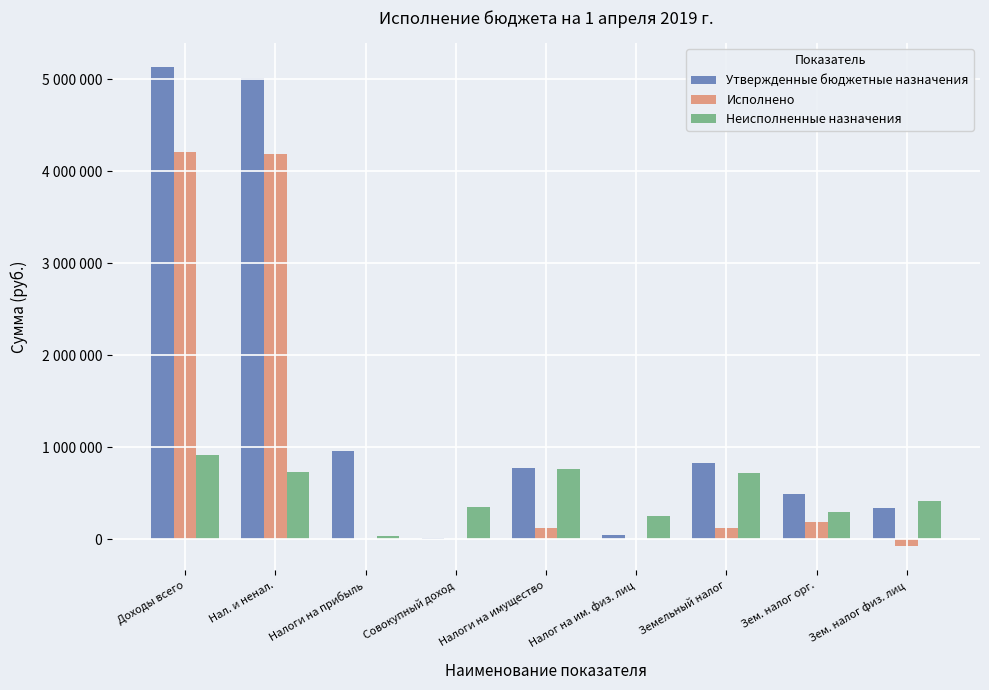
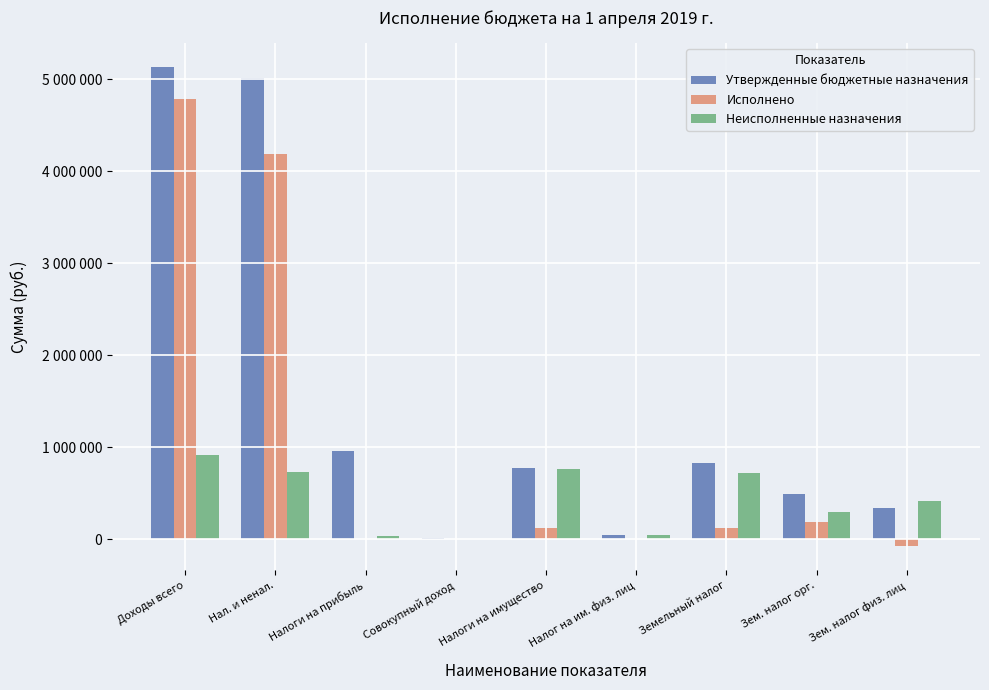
  {
    "Утвержденные бюджетные назначения": {
      "Доходы всего": 5100000,
      "Нал. и ненал.": 5000000,
      "Налоги на прибыль": 1000000,
      "Налоги на имущество": 800000,
      "Налог на им. физ. лиц": 0,
      "Земельный налог": 800000,
      "Зем. налог орг.": 500000,
      "Зем. налог физ. лиц": 300000
    },
    "Исполнено": {
-     "Доходы всего": 4200000,
+     "Доходы всего": 4800000,
      "Нал. и ненал.": 4200000,
      "Налоги на имущество": 100000,
      "Земельный налог": 100000,
      "Зем. налог орг.": 200000,
      "Зем. налог физ. лиц": -100000
    },
    "Неисполненные назначения": {
      "Доходы всего": 900000,
      "Нал. и ненал.": 700000,
      "Налоги на прибыль": 0,
-     "Совокупный доход": 400000,
+     "Совокупный доход": 0,
      "Налоги на имущество": 800000,
-     "Налог на им. физ. лиц": 300000,
+     "Налог на им. физ. лиц": 0,
      "Земельный налог": 700000,
      "Зем. налог орг.": 300000,
      "Зем. налог физ. лиц": 400000
    }
  }
